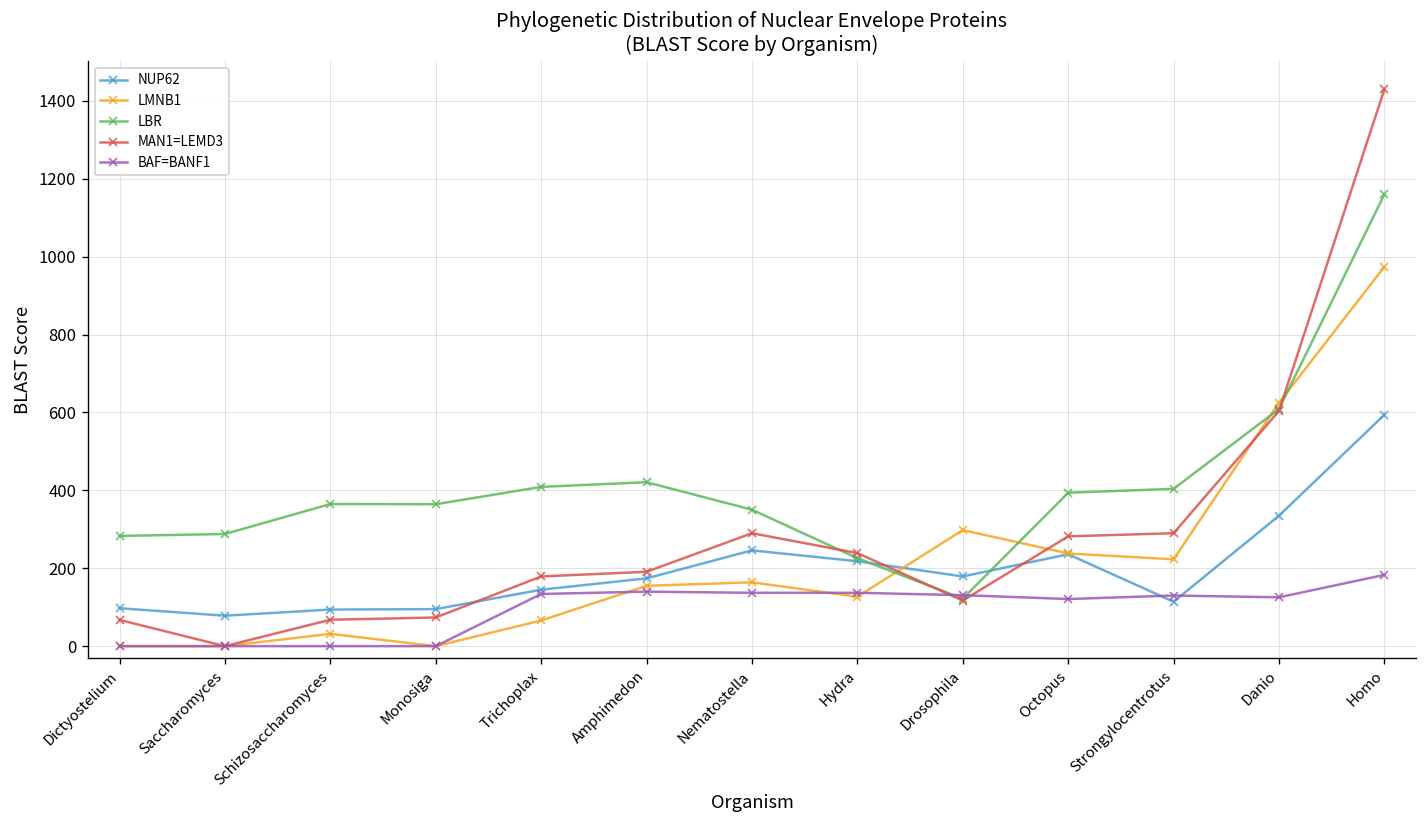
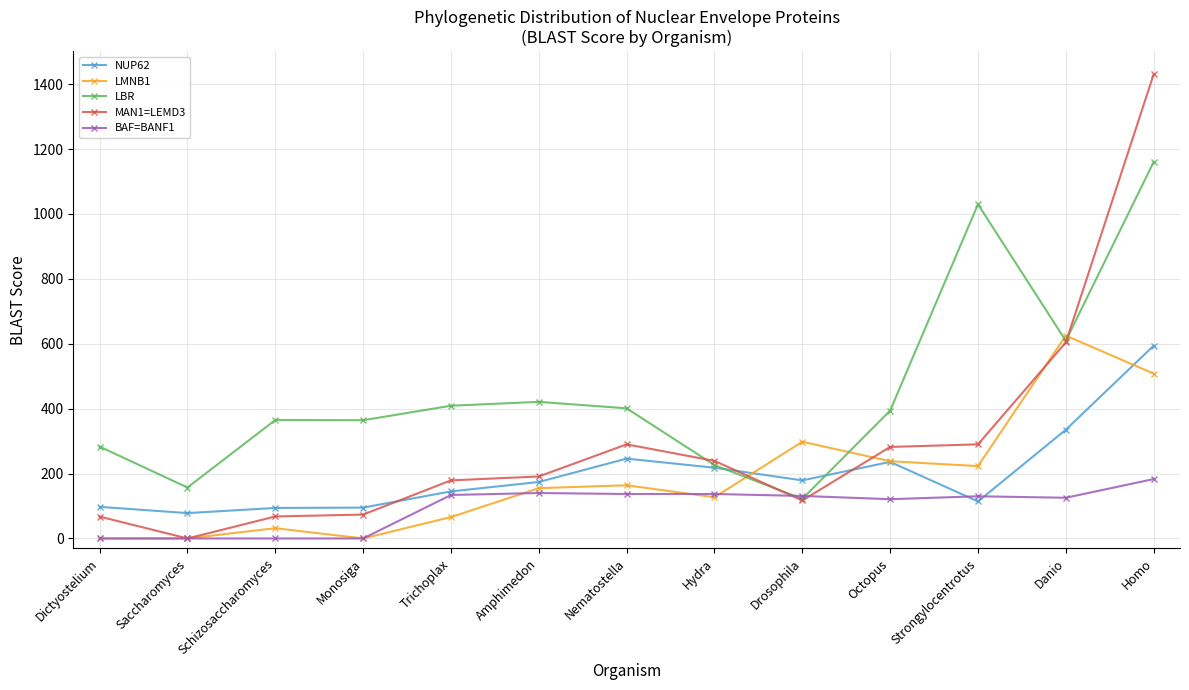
  {
    "NUP62": {
      "Dictyostelium": 100,
      "Saccharomyces": 80,
      "Schizosaccharomyces": 90,
      "Monosiga": 100,
      "Trichoplax": 150,
      "Amphimedon": 170,
      "Nematostella": 250,
      "Hydra": 220,
      "Drosophila": 180,
      "Strongylocentrotus": 110,
      "Danio": 340,
      "Homo": 590
    },
    "LMNB1": {
      "Schizosaccharomyces": 30,
      "Trichoplax": 70,
      "Amphimedon": 160,
      "Nematostella": 160,
      "Hydra": 130,
      "Drosophila": 300,
      "Strongylocentrotus": 220,
      "Danio": 630,
-     "Homo": 970
+     "Homo": 510
    },
    "LBR": {
      "Dictyostelium": 280,
-     "Saccharomyces": 290,
+     "Saccharomyces": 160,
      "Schizosaccharomyces": 370,
      "Monosiga": 360,
      "Trichoplax": 410,
      "Amphimedon": 420,
-     "Nematostella": 350,
+     "Nematostella": 400,
      "Hydra": 230,
      "Octopus": 390,
-     "Strongylocentrotus": 400,
+     "Strongylocentrotus": 1030,
      "Homo": 1160
    },
    "MAN1=LEMD3": {
      "Dictyostelium": 70,
      "Schizosaccharomyces": 70,
      "Monosiga": 70,
      "Trichoplax": 180,
      "Amphimedon": 190,
      "Nematostella": 290,
      "Hydra": 240,
      "Octopus": 280,
      "Strongylocentrotus": 290,
      "Homo": 1430
    },
    "BAF=BANF1": {
      "Schizosaccharomyces": 0,
      "Trichoplax": 130,
      "Amphimedon": 140,
      "Nematostella": 140,
      "Hydra": 140,
      "Drosophila": 130,
      "Octopus": 120,
      "Strongylocentrotus": 130,
      "Danio": 130,
      "Homo": 180
    }
  }
